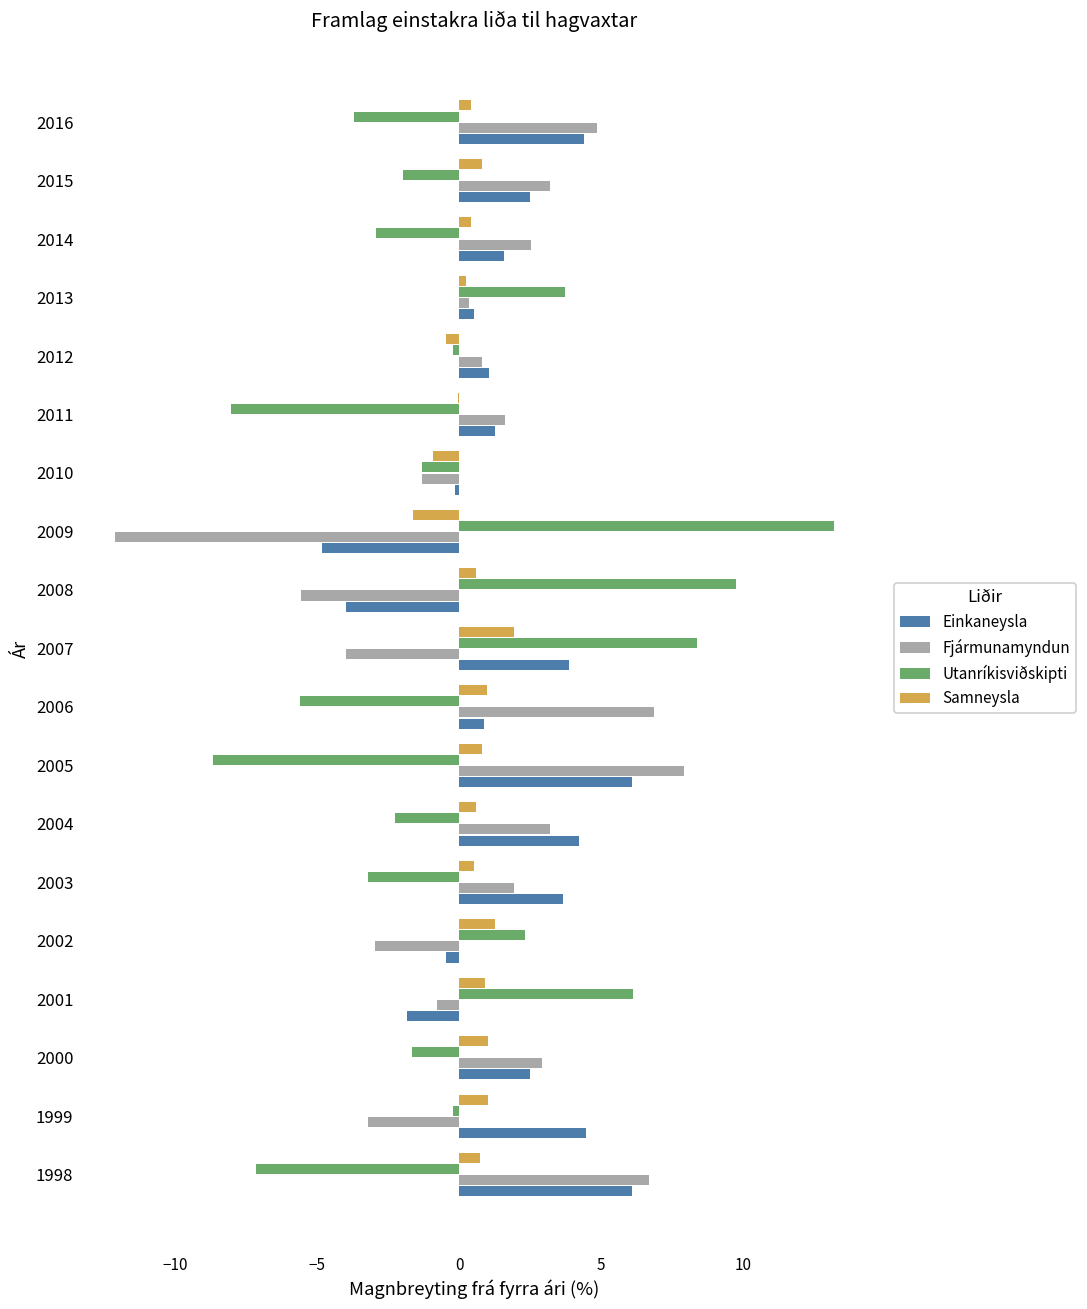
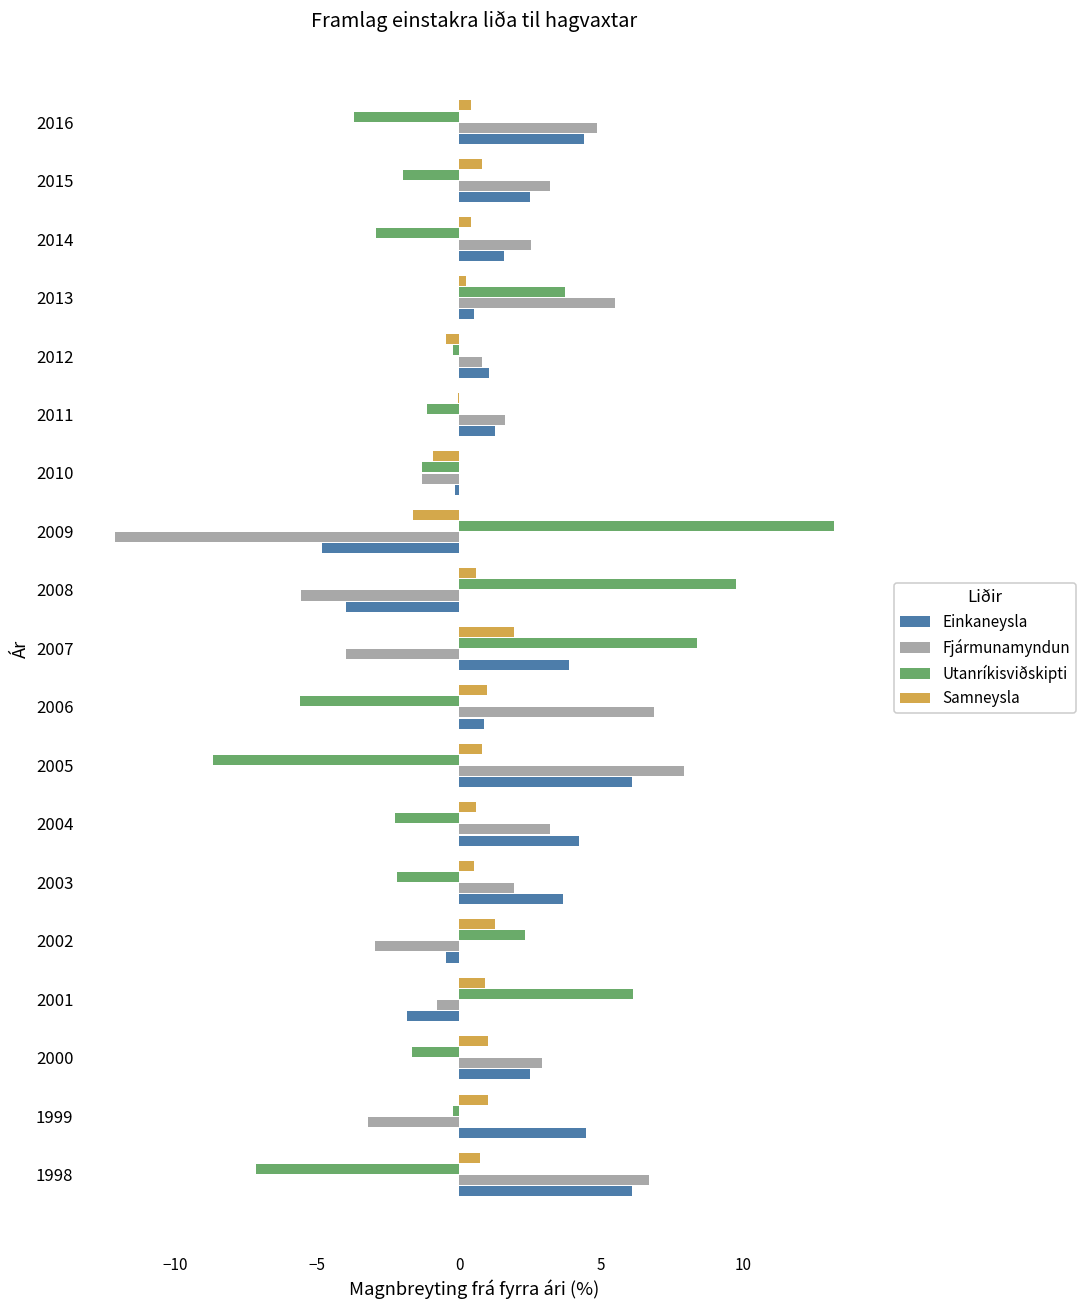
  {
    "Einkaneysla": {
      "2016": 4.4,
      "2015": 2.5,
      "2014": 1.6,
      "2013": 0.5,
      "2012": 1.1,
      "2011": 1.3,
      "2010": -0.2,
      "2009": -4.8,
      "2008": -4.0,
      "2007": 3.9,
      "2006": 0.9,
      "2005": 6.1,
      "2004": 4.2,
      "2003": 3.7,
      "2002": -0.5,
      "2001": -1.8,
      "2000": 2.5,
      "1999": 4.5,
      "1998": 6.1
    },
    "Fjármunamyndun": {
      "2016": 4.9,
      "2015": 3.2,
      "2014": 2.5,
-     "2013": 0.4,
+     "2013": 5.5,
      "2012": 0.8,
      "2011": 1.6,
      "2010": -1.3,
      "2009": -12.1,
      "2008": -5.6,
      "2007": -4.0,
      "2006": 6.9,
      "2005": 7.9,
      "2004": 3.2,
      "2003": 1.9,
      "2002": -3.0,
      "2001": -0.8,
      "2000": 2.9,
      "1999": -3.2,
      "1998": 6.7
    },
    "Utanríkisviðskipti": {
      "2016": -3.7,
      "2015": -2.0,
      "2014": -2.9,
      "2013": 3.7,
      "2012": -0.2,
-     "2011": -8.0,
+     "2011": -1.1,
      "2010": -1.3,
      "2009": 13.2,
      "2008": 9.8,
      "2007": 8.4,
      "2006": -5.6,
      "2005": -8.7,
      "2004": -2.3,
-     "2003": -3.2,
+     "2003": -2.2,
      "2002": 2.3,
      "2001": 6.1,
      "2000": -1.6,
      "1999": -0.2,
      "1998": -7.2
    },
    "Samneysla": {
      "2016": 0.4,
      "2015": 0.8,
      "2014": 0.4,
      "2013": 0.3,
      "2012": -0.5,
      "2010": -0.9,
      "2009": -1.6,
      "2008": 0.6,
      "2007": 2.0,
      "2006": 1.0,
      "2005": 0.8,
      "2004": 0.6,
      "2003": 0.5,
      "2002": 1.3,
      "2001": 0.9,
      "2000": 1.0,
      "1999": 1.0,
      "1998": 0.7
    }
  }
